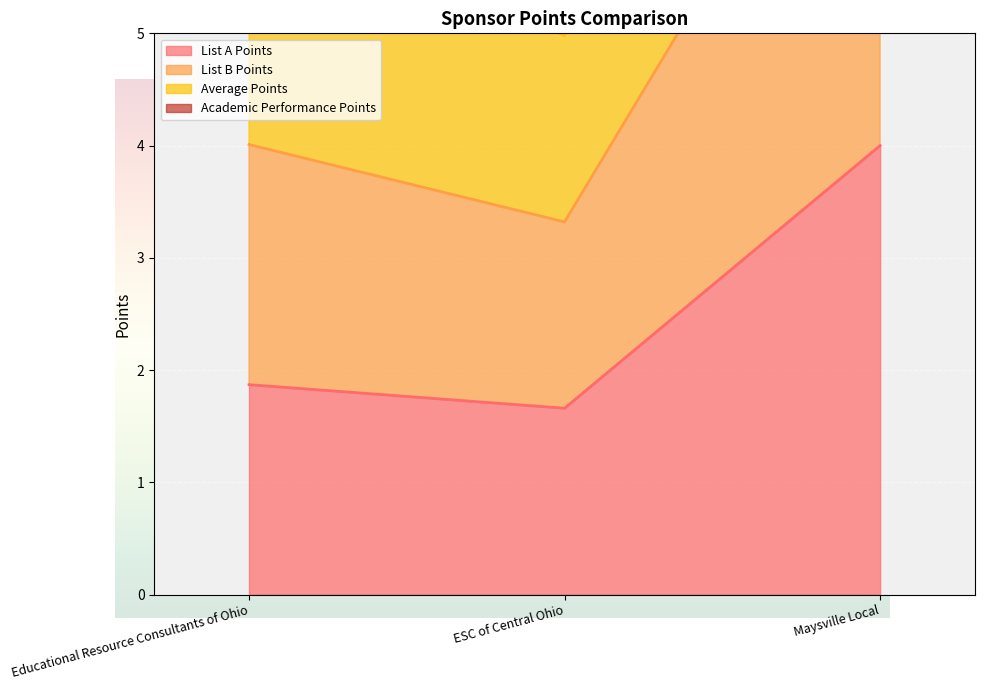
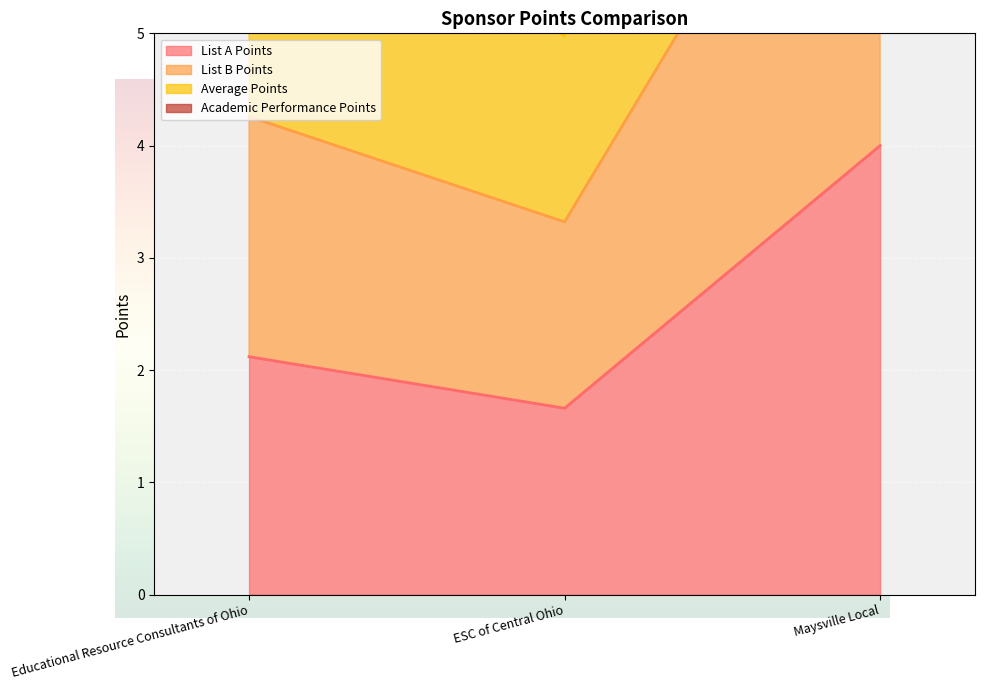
  {
    "Sponsor Points Comparison": {
      "List A Points": {
-       "Educational Resource Consultants of Ohio": 1.87
+       "Educational Resource Consultants of Ohio": 2.12
      }
    }
  }
